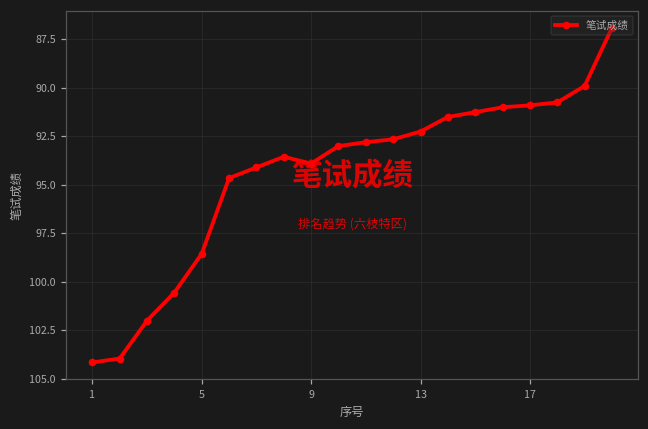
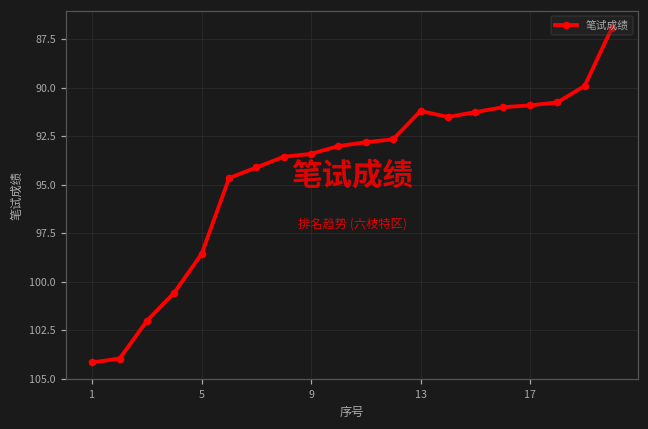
  {
    "1": 104.2,
    "5": 98.6,
-   "9": 93.9,
-   "13": 92.3,
+   "9": 93.4,
+   "13": 91.2,
    "17": 90.9
  }
